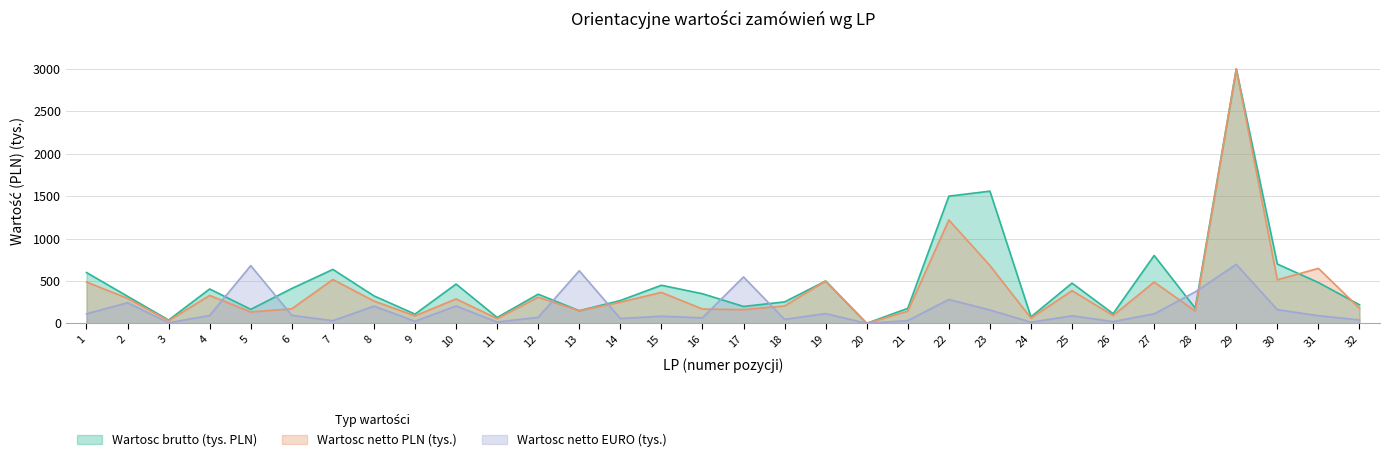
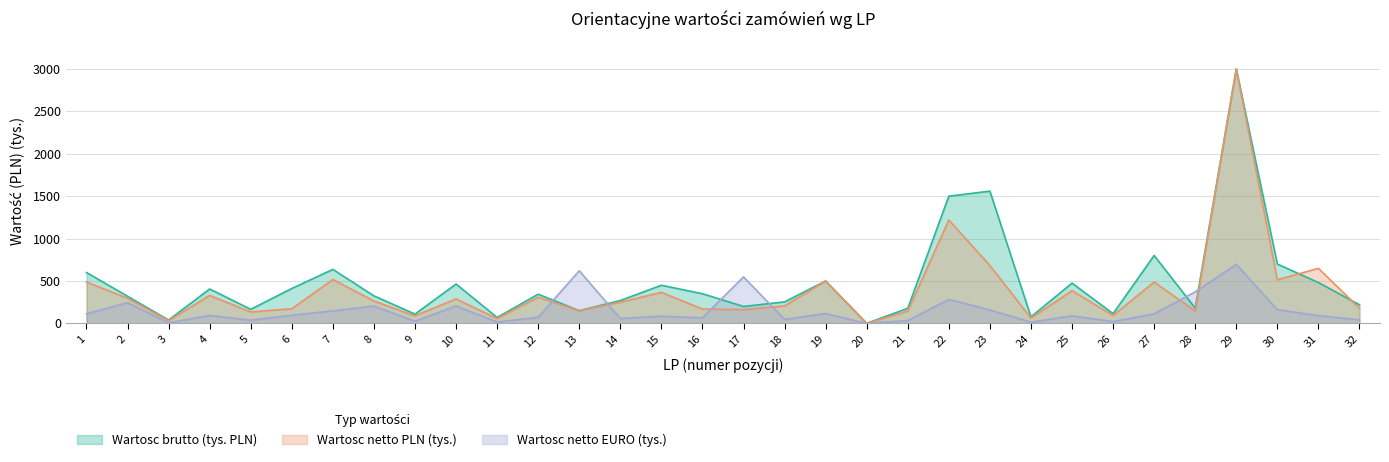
  {
    "Wartosc brutto (tys. PLN)": {
      "1": 600,
      "4": 400,
      "5": 200,
      "6": 400,
      "7": 600,
      "8": 300,
      "10": 500,
      "12": 300,
      "15": 500,
      "16": 400,
      "17": 200,
      "18": 300,
      "21": 200,
      "22": 1500,
      "23": 1600,
      "25": 500,
      "27": 800,
      "28": 200,
      "30": 700,
      "31": 500,
      "32": 200
    },
    "Wartosc netto PLN (tys.)": {
      "1": 500,
      "4": 300,
      "5": 100,
      "6": 200,
      "7": 500,
      "8": 300,
      "10": 300,
      "12": 300,
      "15": 400,
      "16": 200,
      "17": 200,
      "18": 200,
      "21": 100,
      "22": 1200,
      "23": 700,
      "25": 400,
      "27": 500,
      "28": 100,
      "30": 500,
      "31": 600,
      "32": 200
    },
    "Wartosc netto EURO (tys.)": {
      "1": 100,
      "2": 200,
      "4": 100,
-     "5": 700,
+     "5": 0,
      "6": 100,
-     "7": 0,
+     "7": 100,
      "8": 200,
      "9": 0,
      "10": 200,
      "11": 0,
      "12": 100,
      "13": 600,
      "14": 100,
      "15": 100,
      "16": 100,
      "17": 500,
      "18": 0,
      "19": 100,
      "21": 0,
      "22": 300,
      "23": 200,
      "24": 0,
      "25": 100,
      "26": 0,
      "27": 100,
      "28": 400,
      "29": 700,
      "30": 200,
      "31": 100,
      "32": 0
    }
  }
